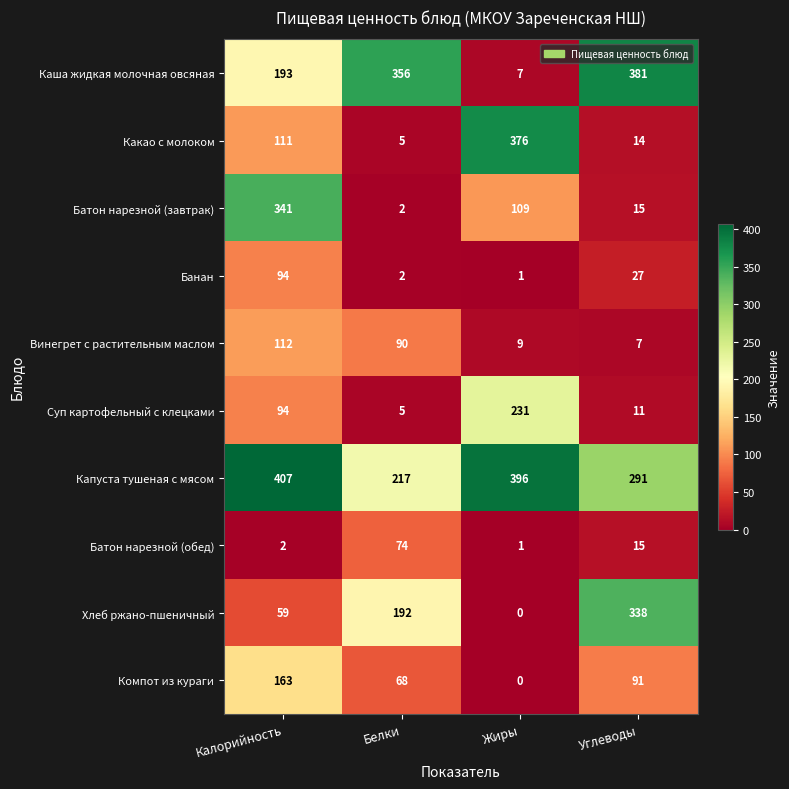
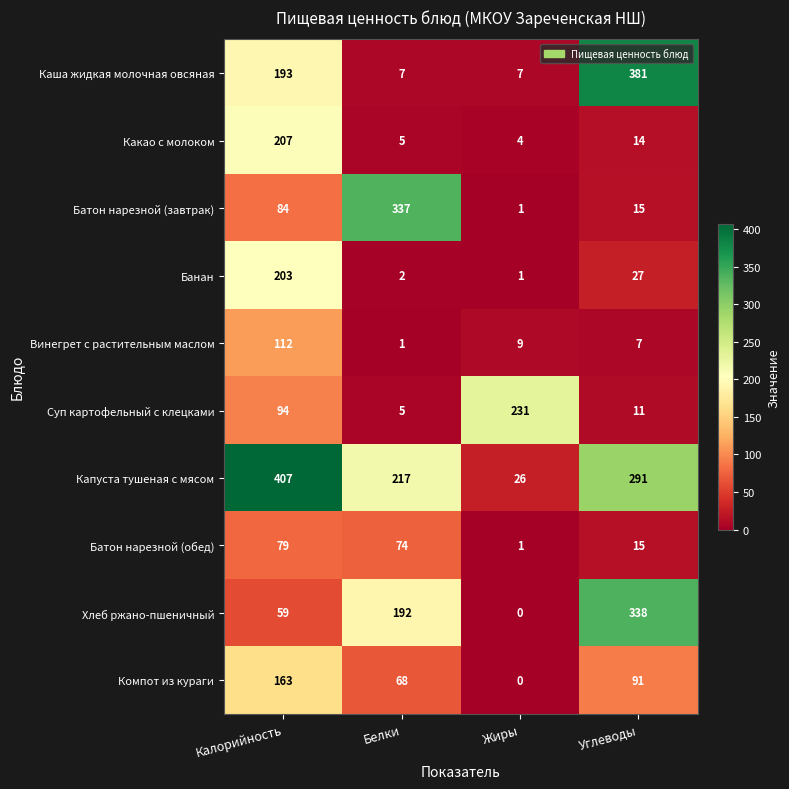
  {
    "Каша жидкая молочная овсяная": {
      "Калорийность": 193,
-     "Белки": 356,
+     "Белки": 7,
      "Жиры": 7,
      "Углеводы": 381
    },
    "Какао с молоком": {
-     "Калорийность": 111,
+     "Калорийность": 207,
      "Белки": 5,
-     "Жиры": 376,
+     "Жиры": 4,
      "Углеводы": 14
    },
    "Батон нарезной (завтрак)": {
-     "Калорийность": 341,
-     "Белки": 2,
-     "Жиры": 109,
+     "Калорийность": 84,
+     "Белки": 337,
+     "Жиры": 1,
      "Углеводы": 15
    },
    "Банан": {
-     "Калорийность": 94,
+     "Калорийность": 203,
      "Белки": 2,
      "Жиры": 1,
      "Углеводы": 27
    },
    "Винегрет с растительным маслом": {
      "Калорийность": 112,
-     "Белки": 90,
+     "Белки": 1,
      "Жиры": 9,
      "Углеводы": 7
    },
    "Суп картофельный с клецками": {
      "Калорийность": 94,
      "Белки": 5,
      "Жиры": 231,
      "Углеводы": 11
    },
    "Капуста тушеная с мясом": {
      "Калорийность": 407,
      "Белки": 217,
-     "Жиры": 396,
+     "Жиры": 26,
      "Углеводы": 291
    },
    "Батон нарезной (обед)": {
-     "Калорийность": 2,
+     "Калорийность": 79,
      "Белки": 74,
      "Жиры": 1,
      "Углеводы": 15
    },
    "Хлеб ржано-пшеничный": {
      "Калорийность": 59,
      "Белки": 192,
      "Жиры": 0,
      "Углеводы": 338
    },
    "Компот из кураги": {
      "Калорийность": 163,
      "Белки": 68,
      "Жиры": 0,
      "Углеводы": 91
    }
  }
